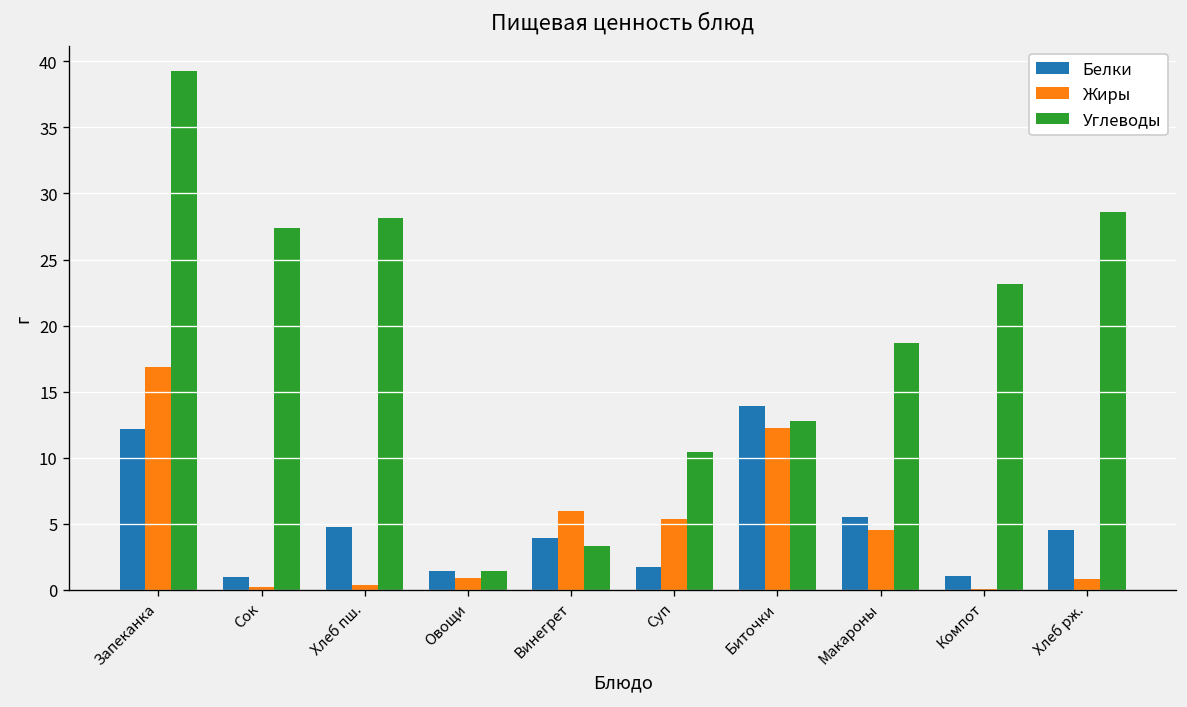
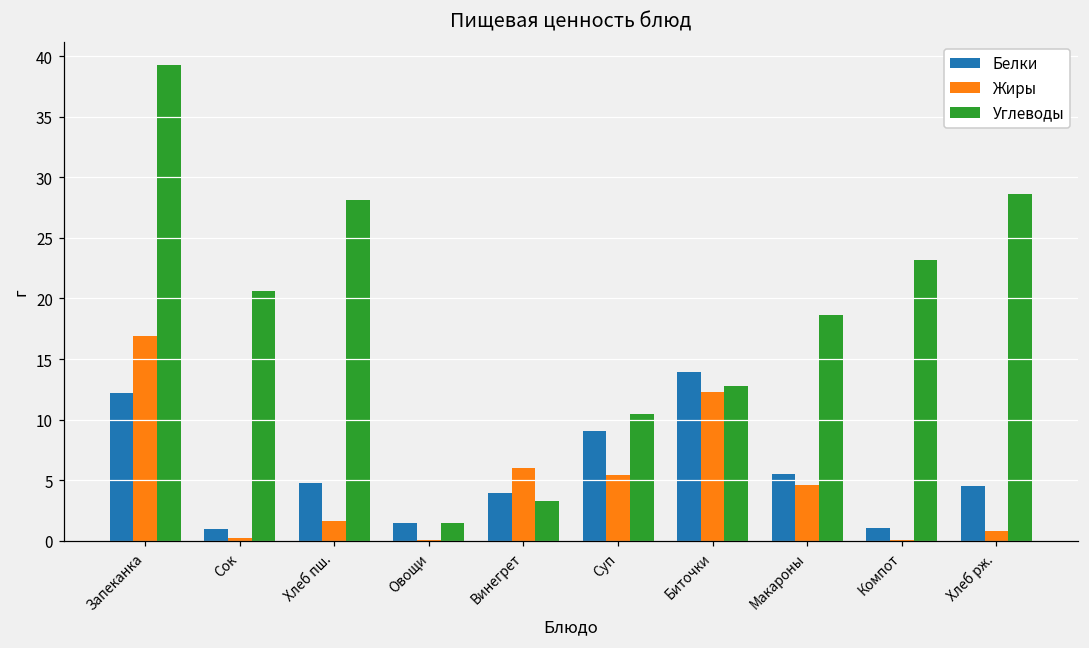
  {
    "Белки": {
      "Запеканка": 12.2,
      "Сок": 1.0,
      "Хлеб пш.": 4.8,
      "Овощи": 1.5,
      "Винегрет": 3.9,
-     "Суп": 1.7,
+     "Суп": 9.1,
      "Биточки": 13.9,
      "Макароны": 5.5,
      "Компот": 1.0,
      "Хлеб рж.": 4.5
    },
    "Жиры": {
      "Запеканка": 16.9,
-     "Хлеб пш.": 0.4,
-     "Овощи": 0.9,
+     "Хлеб пш.": 1.6,
+     "Овощи": 0.1,
      "Винегрет": 6.0,
      "Суп": 5.4,
      "Биточки": 12.2,
      "Макароны": 4.6,
      "Хлеб рж.": 0.8
    },
    "Углеводы": {
      "Запеканка": 39.2,
-     "Сок": 27.4,
+     "Сок": 20.6,
      "Хлеб пш.": 28.1,
      "Овощи": 1.5,
      "Винегрет": 3.3,
      "Суп": 10.4,
      "Биточки": 12.8,
      "Макароны": 18.7,
      "Компот": 23.2,
      "Хлеб рж.": 28.6
    }
  }
